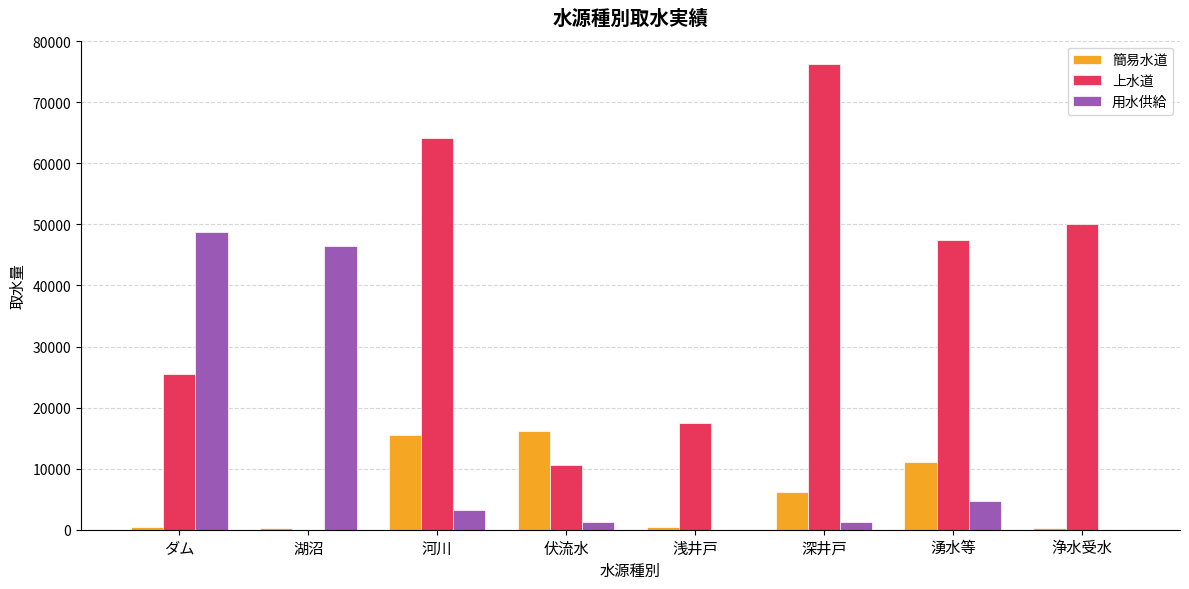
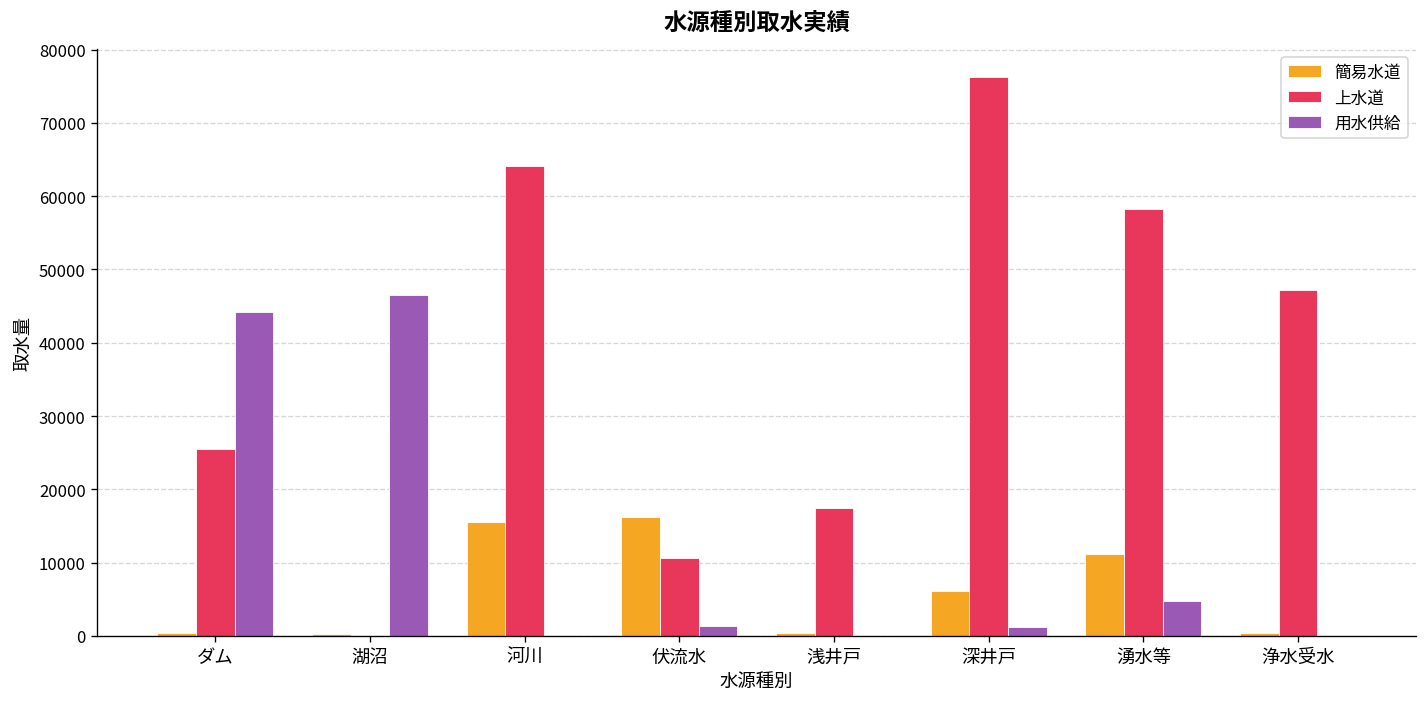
  {
    "簡易水道": {
      "河川": 16000,
      "伏流水": 16000,
      "深井戸": 6000,
      "湧水等": 11000
    },
    "上水道": {
      "ダム": 25000,
      "湖沼": 0,
      "河川": 64000,
      "伏流水": 11000,
      "浅井戸": 18000,
      "深井戸": 76000,
-     "湧水等": 47000,
-     "浄水受水": 50000
+     "湧水等": 58000,
+     "浄水受水": 47000
    },
    "用水供給": {
-     "ダム": 49000,
+     "ダム": 44000,
      "湖沼": 46000,
-     "河川": 3000,
+     "河川": 0,
      "伏流水": 1000,
      "浅井戸": 0,
      "深井戸": 1000,
      "湧水等": 5000,
      "浄水受水": 0
    }
  }
